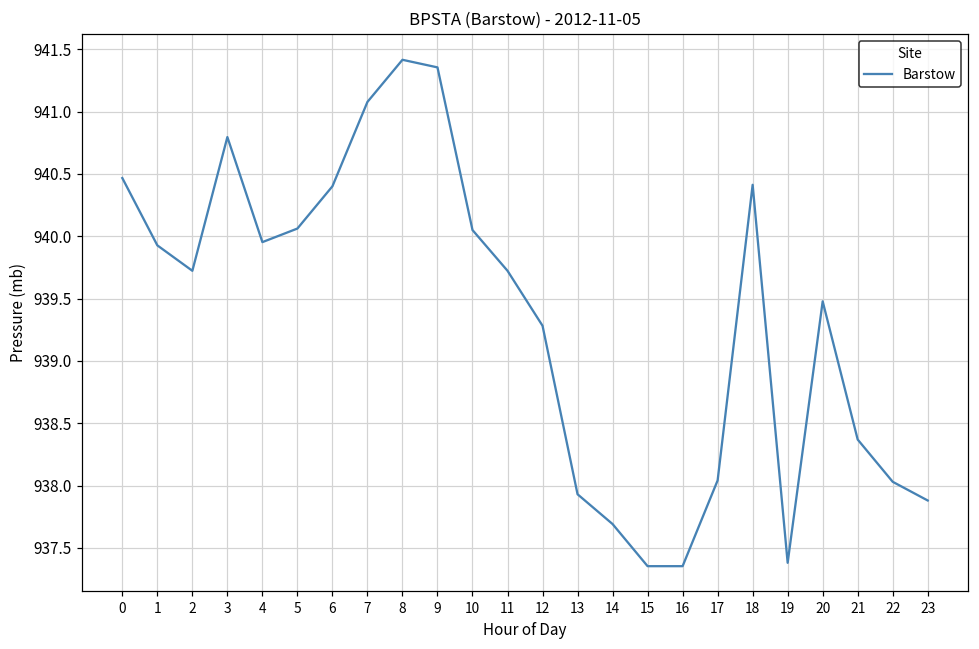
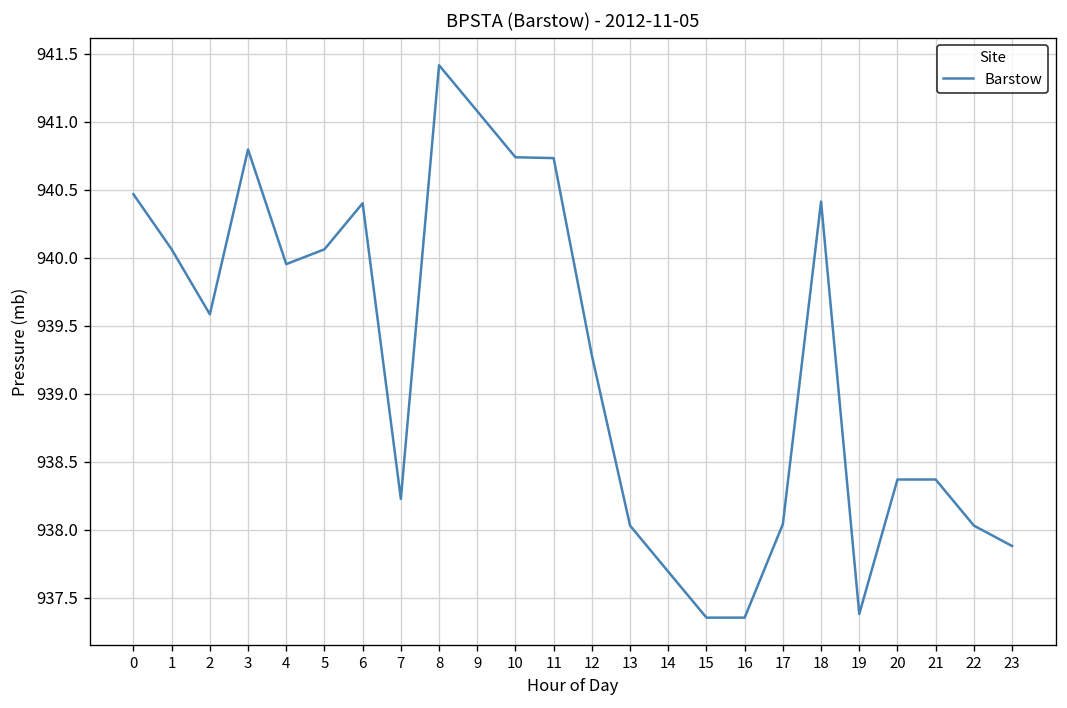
  {
    "0": 940.47,
-   "1": 939.93,
-   "2": 939.72,
+   "1": 940.06,
+   "2": 939.58,
    "3": 940.80,
    "4": 939.95,
    "5": 940.06,
    "6": 940.40,
-   "7": 941.08,
+   "7": 938.23,
    "8": 941.42,
-   "9": 941.36,
-   "10": 940.05,
-   "11": 939.72,
+   "9": 941.08,
+   "10": 940.74,
+   "11": 940.73,
    "12": 939.28,
-   "13": 937.93,
+   "13": 938.03,
    "14": 937.69,
    "15": 937.35,
    "16": 937.35,
    "17": 938.04,
    "18": 940.41,
    "19": 937.38,
-   "20": 939.48,
+   "20": 938.37,
    "21": 938.37,
    "22": 938.03,
    "23": 937.88
  }
